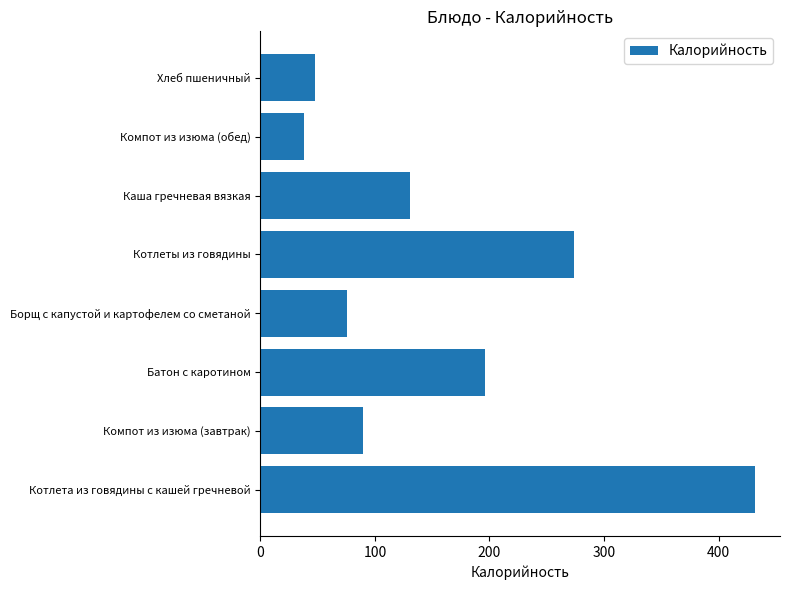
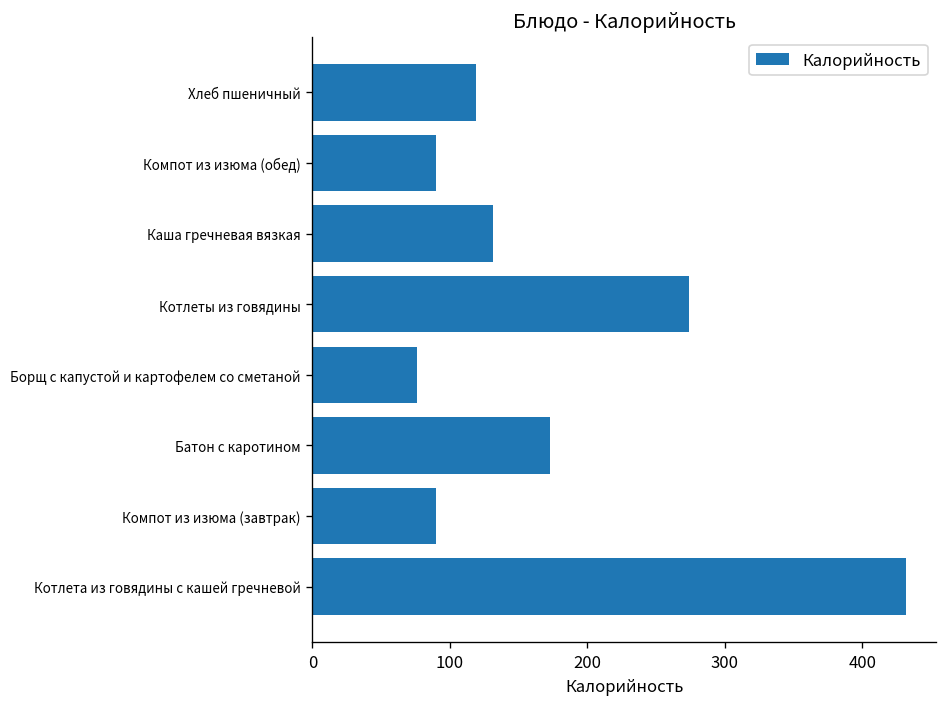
  {
-   "Хлеб пшеничный": 48,
-   "Компот из изюма (обед)": 38,
+   "Хлеб пшеничный": 119,
+   "Компот из изюма (обед)": 90,
    "Каша гречневая вязкая": 131,
    "Котлеты из говядины": 274,
    "Борщ с капустой и картофелем со сметаной": 76,
-   "Батон с каротином": 196,
+   "Батон с каротином": 173,
    "Компот из изюма (завтрак)": 90,
    "Котлета из говядины с кашей гречневой": 432
  }
